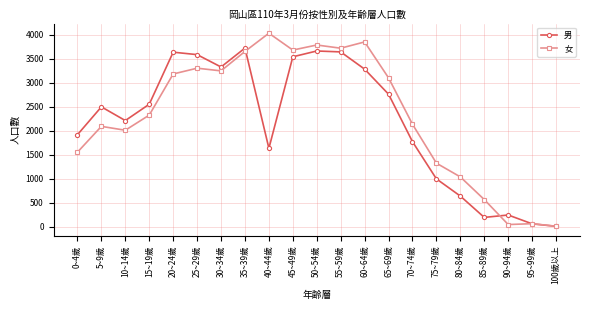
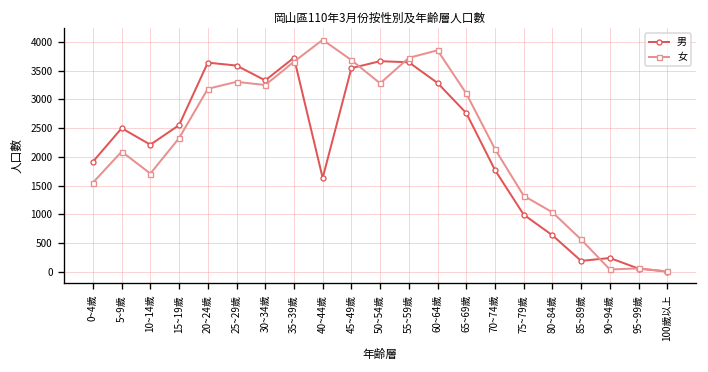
  {
    "男": {
      "0~4歲": 1900,
      "5~9歲": 2500,
      "10~14歲": 2200,
      "15~19歲": 2600,
      "20~24歲": 3600,
      "25~29歲": 3600,
      "30~34歲": 3300,
      "35~39歲": 3700,
      "40~44歲": 1600,
      "45~49歲": 3500,
      "50~54歲": 3700,
      "55~59歲": 3600,
      "60~64歲": 3300,
      "65~69歲": 2800,
      "70~74歲": 1800,
      "75~79歲": 1000,
      "80~84歲": 600,
      "85~89歲": 200,
      "90~94歲": 200
    },
    "女": {
      "0~4歲": 1600,
      "5~9歲": 2100,
-     "10~14歲": 2000,
+     "10~14歲": 1700,
      "15~19歲": 2300,
      "20~24歲": 3200,
      "25~29歲": 3300,
      "30~34歲": 3300,
      "35~39歲": 3700,
      "40~44歲": 4000,
      "45~49歲": 3700,
-     "50~54歲": 3800,
+     "50~54歲": 3300,
      "55~59歲": 3700,
      "60~64歲": 3900,
      "65~69歲": 3100,
      "70~74歲": 2100,
      "75~79歲": 1300,
      "80~84歲": 1000,
      "85~89歲": 600,
      "90~94歲": 0
    }
  }
